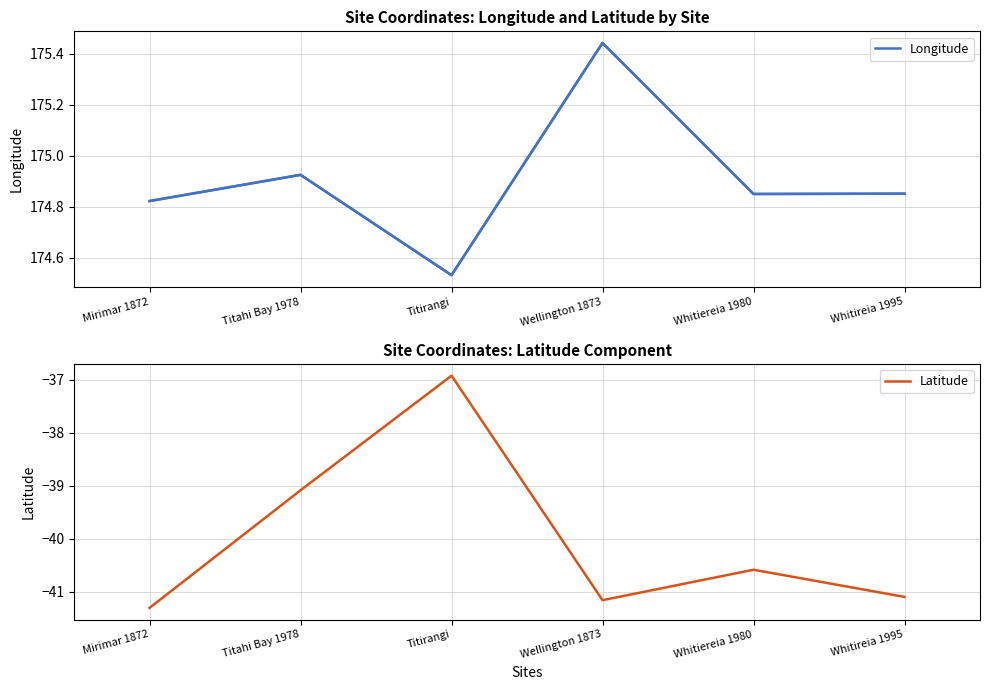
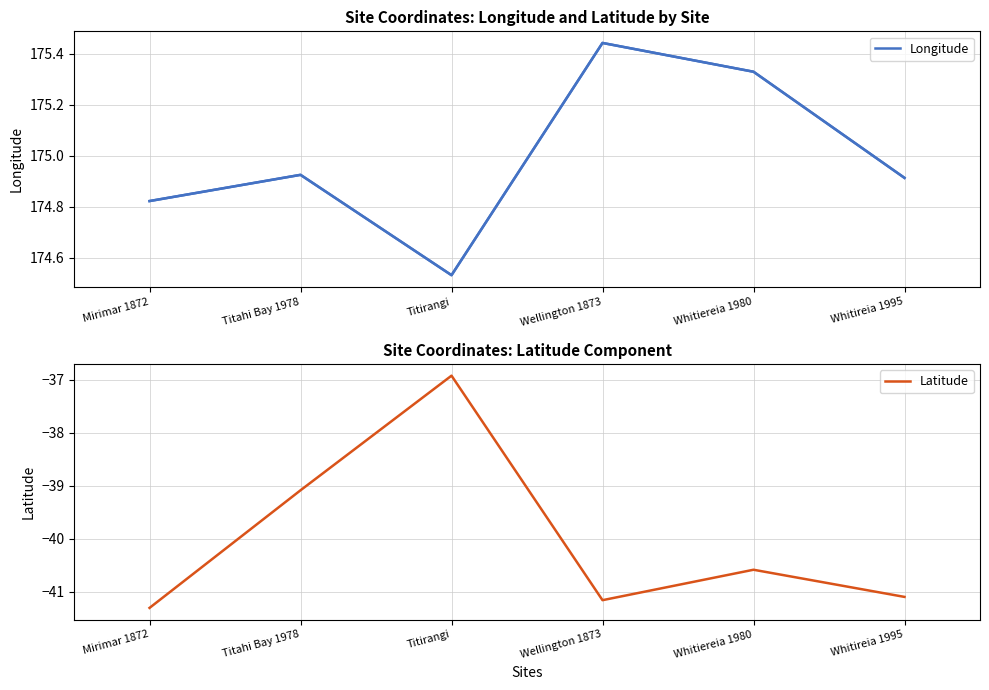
  {
    "Site Coordinates: Longitude and Latitude by Site": {
      "Mirimar 1872": 174.82,
      "Titahi Bay 1978": 174.93,
      "Titirangi": 174.53,
      "Wellington 1873": 175.44,
-     "Whitiereia 1980": 174.85,
-     "Whitireia 1995": 174.85
+     "Whitiereia 1980": 175.33,
+     "Whitireia 1995": 174.91
    },
    "Site Coordinates: Latitude Component": {
      "Mirimar 1872": -41.3,
      "Titahi Bay 1978": -39.1,
      "Titirangi": -36.9,
      "Wellington 1873": -41.2,
      "Whitiereia 1980": -40.6,
      "Whitireia 1995": -41.1
    }
  }
